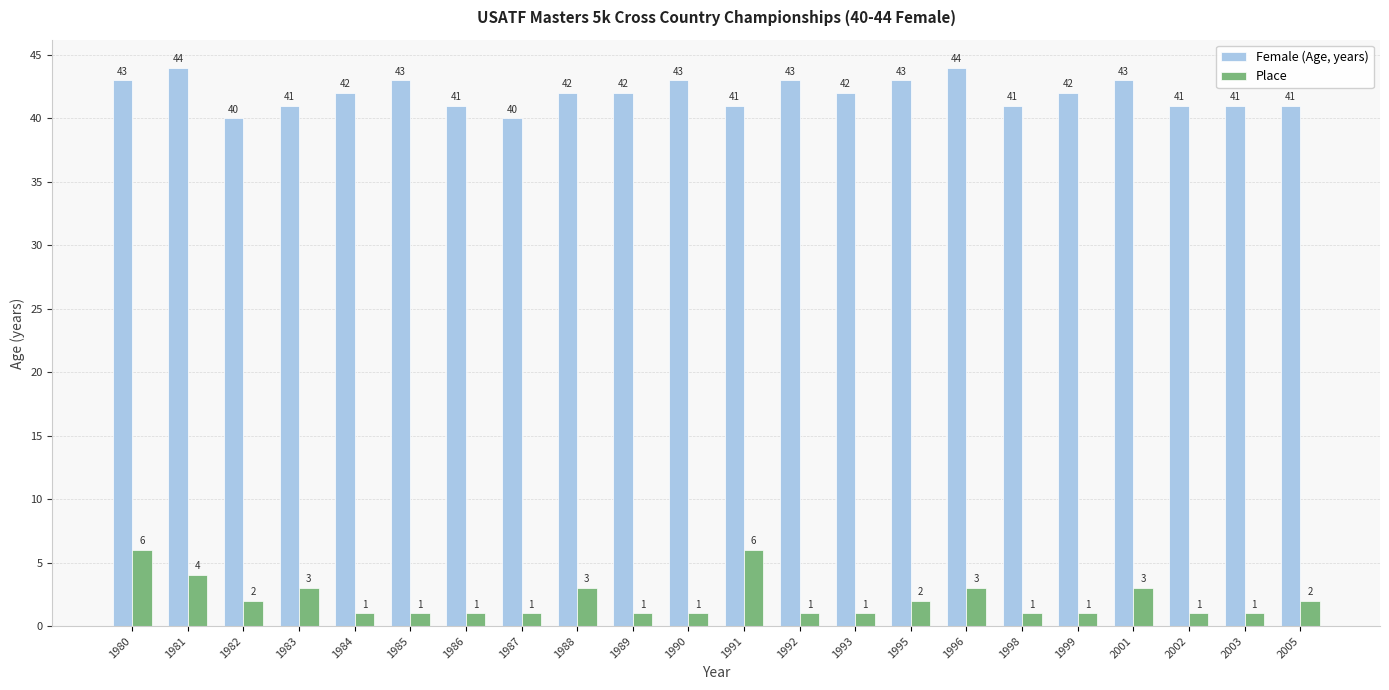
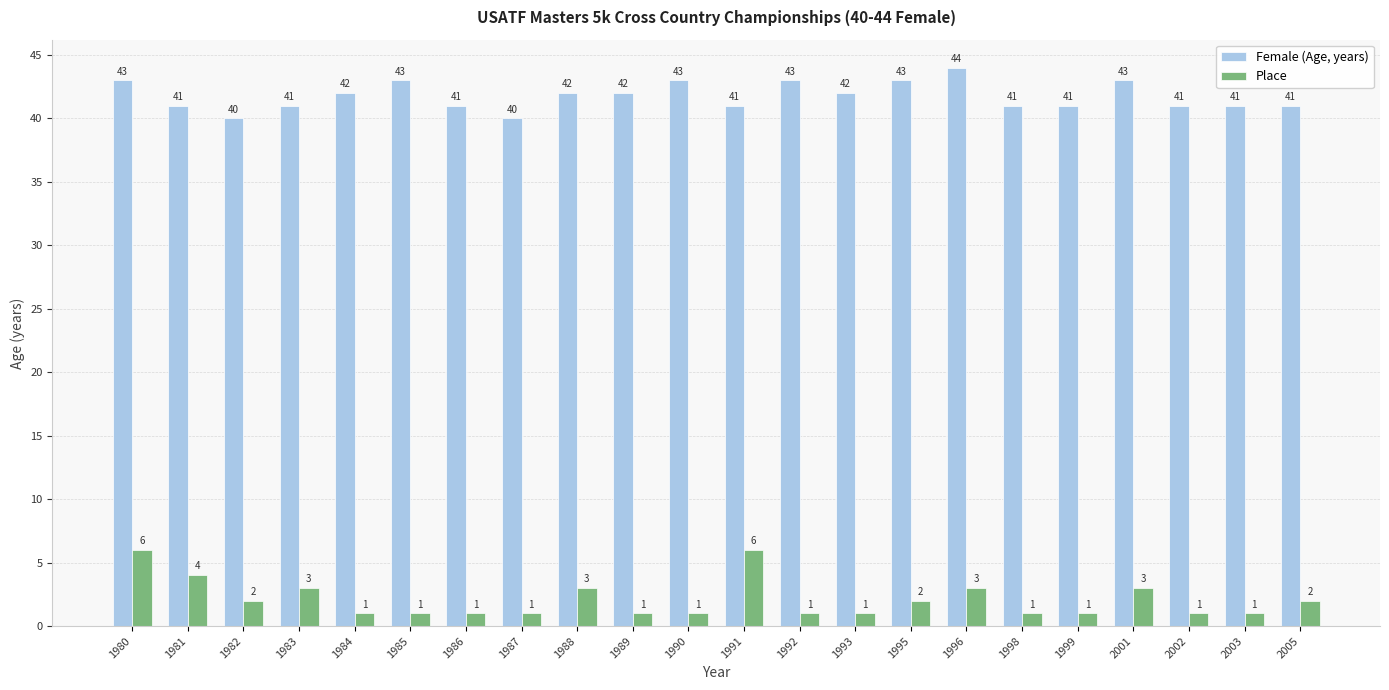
  {
    "Female (Age, years)": {
      "1980": 43,
-     "1981": 44,
+     "1981": 41,
      "1982": 40,
      "1983": 41,
      "1984": 42,
      "1985": 43,
      "1986": 41,
      "1987": 40,
      "1988": 42,
      "1989": 42,
      "1990": 43,
      "1991": 41,
      "1992": 43,
      "1993": 42,
      "1995": 43,
      "1996": 44,
      "1998": 41,
-     "1999": 42,
+     "1999": 41,
      "2001": 43,
      "2002": 41,
      "2003": 41,
      "2005": 41
    },
    "Place": {
      "1980": 6,
      "1981": 4,
      "1982": 2,
      "1983": 3,
      "1984": 1,
      "1985": 1,
      "1986": 1,
      "1987": 1,
      "1988": 3,
      "1989": 1,
      "1990": 1,
      "1991": 6,
      "1992": 1,
      "1993": 1,
      "1995": 2,
      "1996": 3,
      "1998": 1,
      "1999": 1,
      "2001": 3,
      "2002": 1,
      "2003": 1,
      "2005": 2
    }
  }
